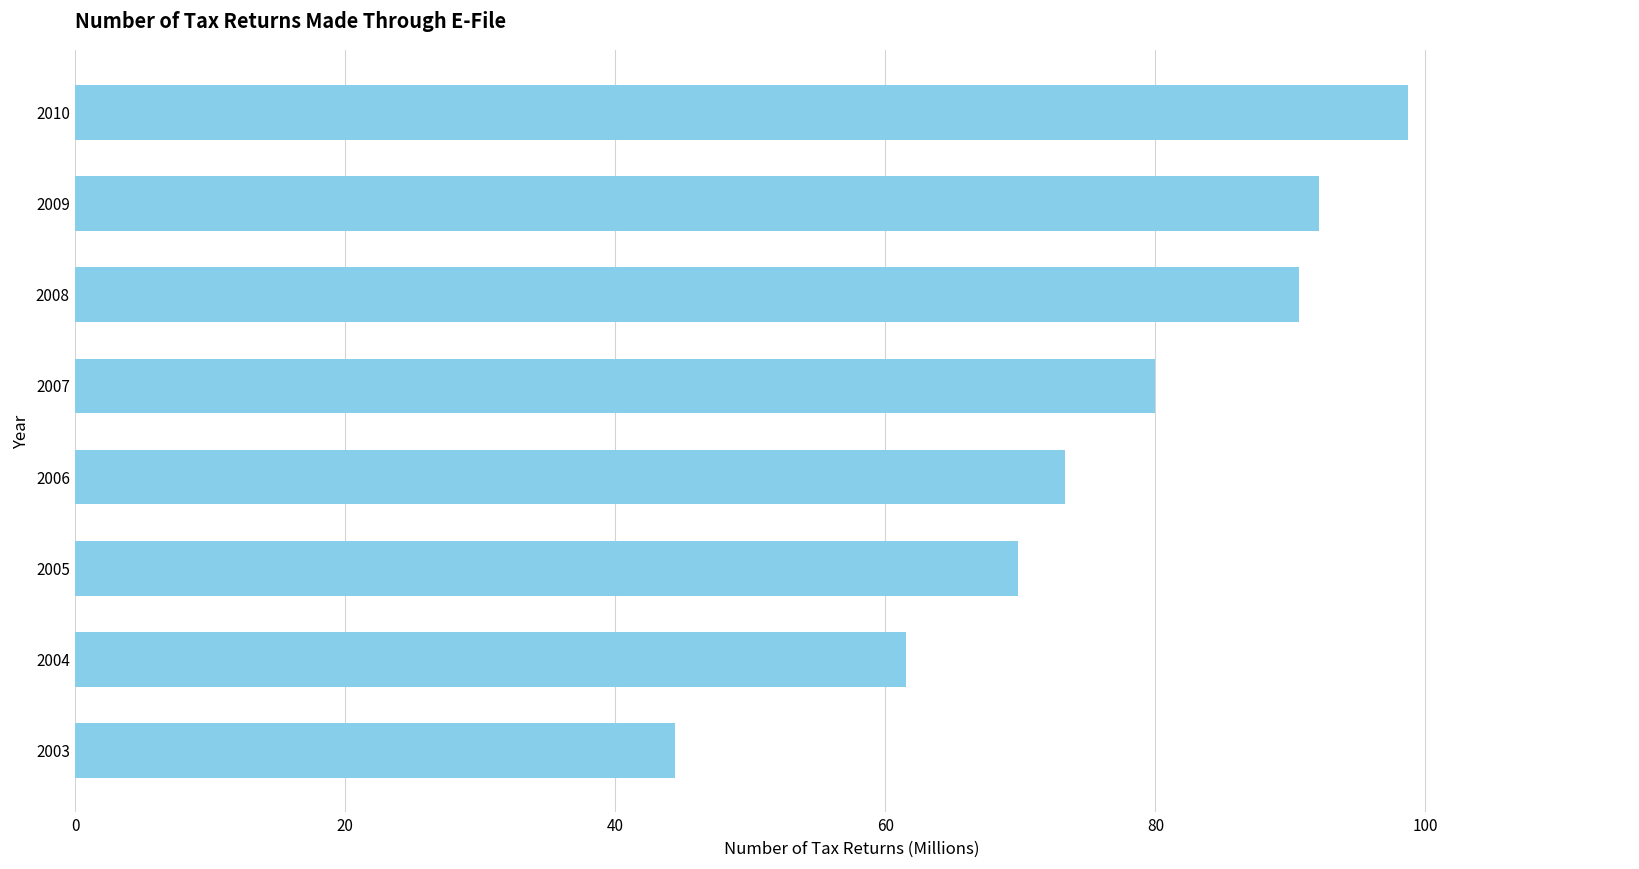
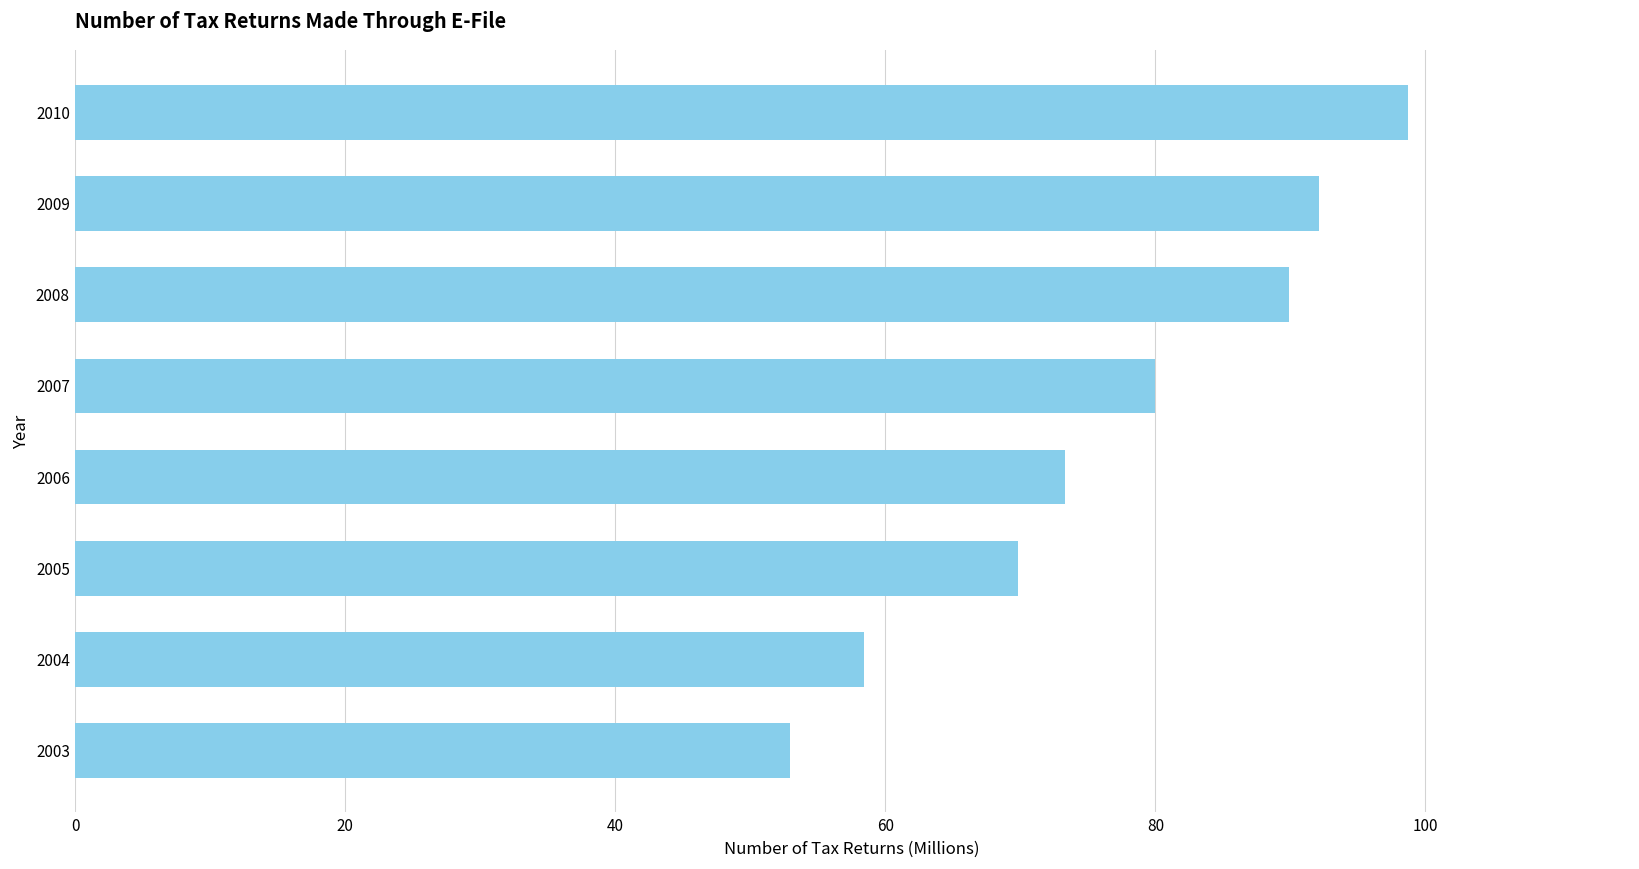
  {
    "2010": 98.7,
    "2009": 92.1,
-   "2008": 90.6,
+   "2008": 89.9,
    "2007": 80.0,
    "2006": 73.3,
    "2005": 69.8,
-   "2004": 61.5,
-   "2003": 44.4
+   "2004": 58.4,
+   "2003": 52.9
  }
